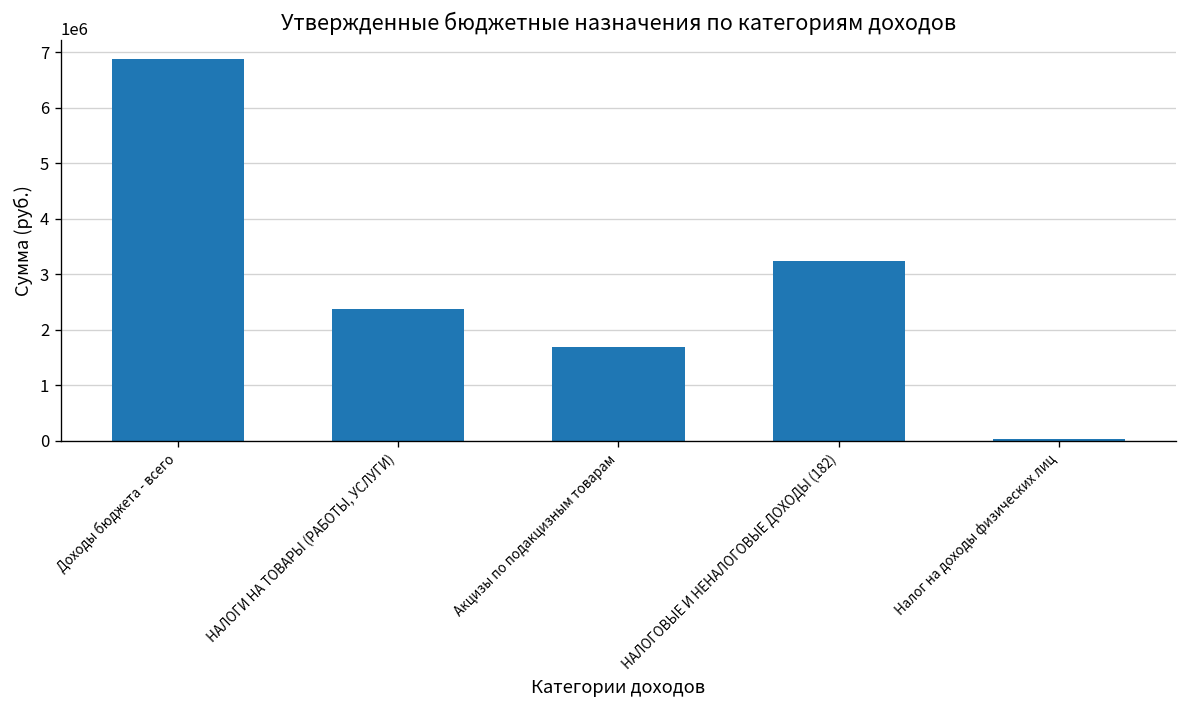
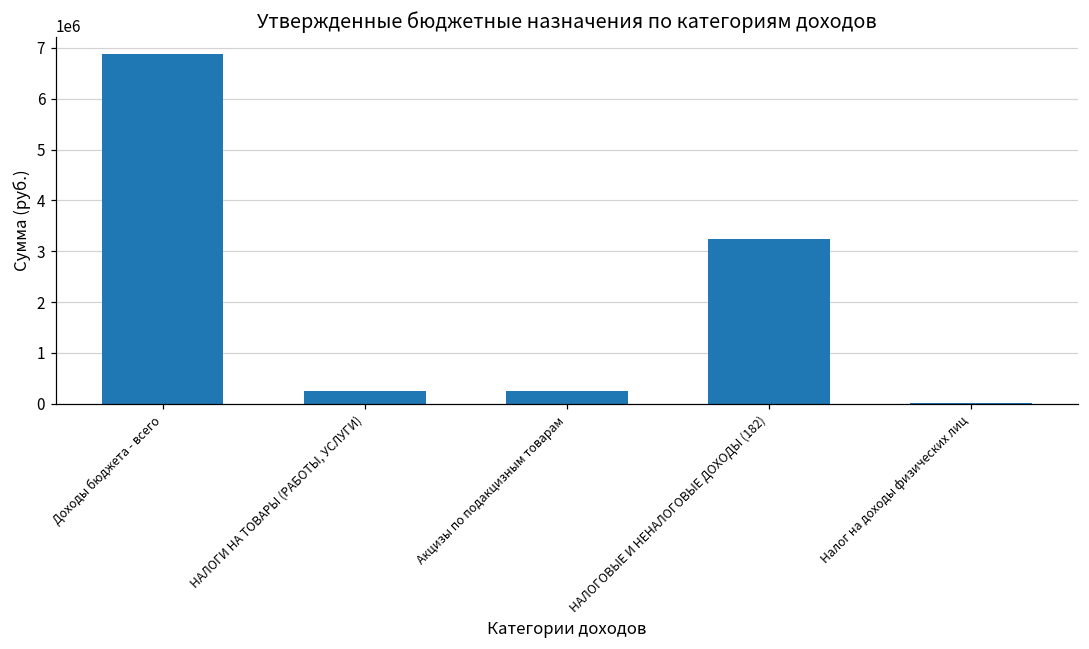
  {
    "Доходы бюджета - всего": 6900000,
-   "НАЛОГИ НА ТОВАРЫ (РАБОТЫ, УСЛУГИ)": 2400000,
-   "Акцизы по подакцизным товарам": 1700000,
+   "НАЛОГИ НА ТОВАРЫ (РАБОТЫ, УСЛУГИ)": 300000,
+   "Акцизы по подакцизным товарам": 300000,
    "НАЛОГОВЫЕ И НЕНАЛОГОВЫЕ ДОХОДЫ (182)": 3200000
  }
